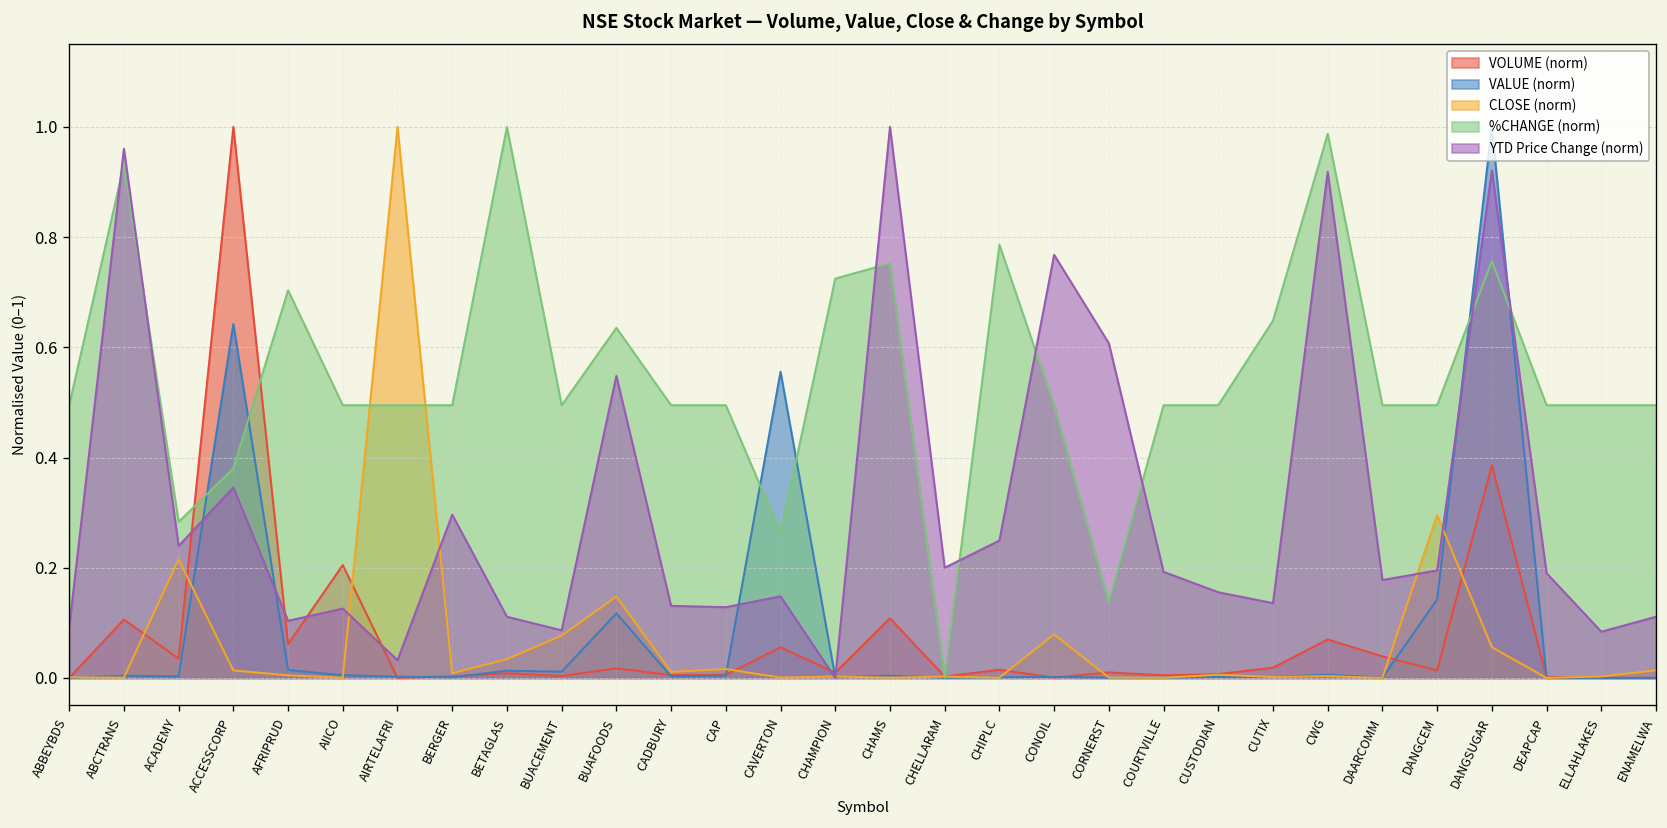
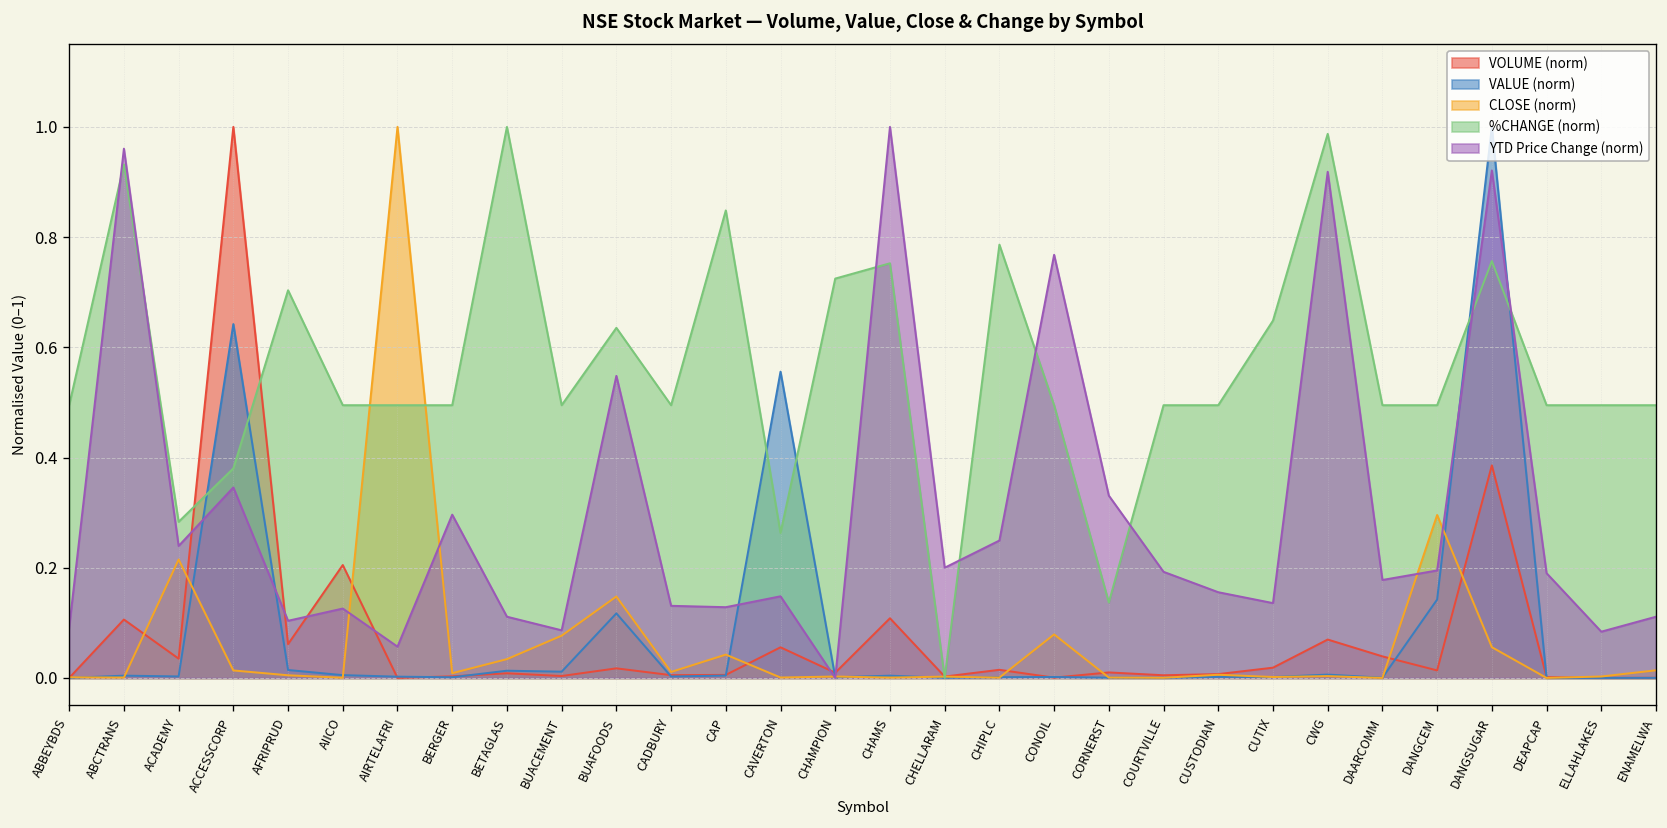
  {
    "VOLUME (norm)": {
      "ABCTRANS": 0.11,
      "ACADEMY": 0.03,
      "ACCESSCORP": 1.00,
      "AFRIPRUD": 0.06,
      "AIICO": 0.20,
      "BUACEMENT": 0.00,
      "BUAFOODS": 0.02,
      "CAVERTON": 0.06,
      "CHAMPION": 0.01,
      "CHAMS": 0.11,
      "CHIPLC": 0.01,
      "CORNERST": 0.01,
      "CUTIX": 0.02,
      "CWG": 0.07,
      "DAARCOMM": 0.04,
      "DANGCEM": 0.01,
      "DANGSUGAR": 0.39
    },
    "VALUE (norm)": {
      "ACADEMY": 0.00,
      "ACCESSCORP": 0.64,
      "AFRIPRUD": 0.01,
      "BUACEMENT": 0.01,
      "BUAFOODS": 0.12,
      "CAVERTON": 0.56,
      "DANGCEM": 0.14
    },
    "CLOSE (norm)": {
      "ACADEMY": 0.21,
      "ACCESSCORP": 0.01,
      "AFRIPRUD": 0.00,
      "AIRTELAFRI": 1.00,
      "BERGER": 0.01,
      "BETAGLAS": 0.03,
      "BUACEMENT": 0.08,
      "BUAFOODS": 0.15,
      "CADBURY": 0.01,
-     "CAP": 0.02,
+     "CAP": 0.04,
      "CAVERTON": 0.00,
      "CONOIL": 0.08,
      "DANGCEM": 0.30,
      "DANGSUGAR": 0.06,
      "ENAMELWA": 0.01
    },
    "%CHANGE (norm)": {
      "ABBEYBDS": 0.49,
      "ABCTRANS": 0.93,
      "ACADEMY": 0.28,
      "ACCESSCORP": 0.38,
      "AFRIPRUD": 0.70,
      "AIICO": 0.49,
      "AIRTELAFRI": 0.49,
      "BERGER": 0.49,
      "BETAGLAS": 1.00,
      "BUACEMENT": 0.49,
      "BUAFOODS": 0.64,
      "CADBURY": 0.49,
-     "CAP": 0.49,
+     "CAP": 0.85,
      "CAVERTON": 0.26,
      "CHAMPION": 0.72,
      "CHAMS": 0.75,
      "CHIPLC": 0.79,
      "CONOIL": 0.49,
      "CORNERST": 0.14,
      "COURTVILLE": 0.49,
      "CUSTODIAN": 0.49,
      "CUTIX": 0.65,
      "CWG": 0.99,
      "DAARCOMM": 0.49,
      "DANGCEM": 0.49,
      "DANGSUGAR": 0.76,
      "DEAPCAP": 0.49,
      "ELLAHLAKES": 0.49,
      "ENAMELWA": 0.49
    },
    "YTD Price Change (norm)": {
      "ABBEYBDS": 0.09,
      "ABCTRANS": 0.96,
      "ACADEMY": 0.24,
      "ACCESSCORP": 0.35,
      "AFRIPRUD": 0.10,
      "AIICO": 0.13,
-     "AIRTELAFRI": 0.03,
+     "AIRTELAFRI": 0.06,
      "BERGER": 0.30,
      "BETAGLAS": 0.11,
      "BUACEMENT": 0.09,
      "BUAFOODS": 0.55,
      "CADBURY": 0.13,
      "CAP": 0.13,
      "CAVERTON": 0.15,
      "CHAMS": 1.00,
      "CHELLARAM": 0.20,
      "CHIPLC": 0.25,
      "CONOIL": 0.77,
-     "CORNERST": 0.61,
+     "CORNERST": 0.33,
      "COURTVILLE": 0.19,
      "CUSTODIAN": 0.16,
      "CUTIX": 0.14,
      "CWG": 0.92,
      "DAARCOMM": 0.18,
      "DANGCEM": 0.20,
      "DANGSUGAR": 0.92,
      "DEAPCAP": 0.19,
      "ELLAHLAKES": 0.08,
      "ENAMELWA": 0.11
    }
  }
